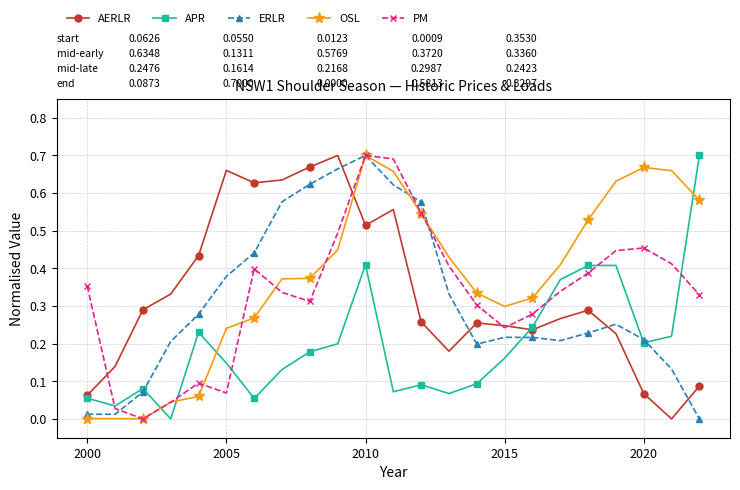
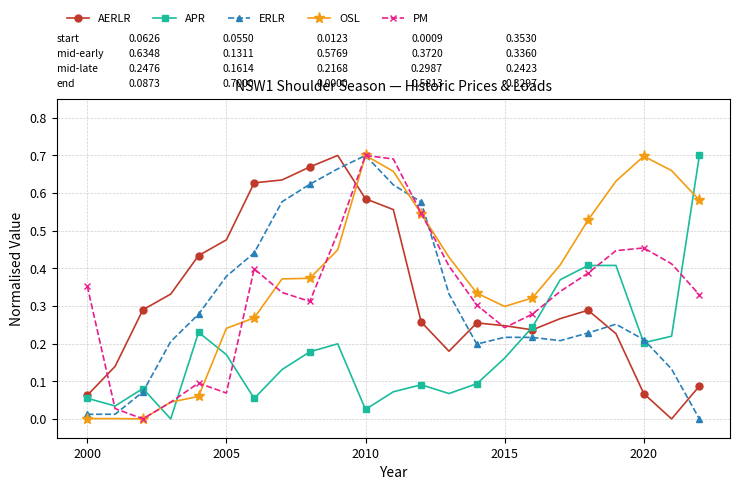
  {
    "AERLR": {
      "2000": 0.06,
-     "2005": 0.66,
-     "2010": 0.51,
+     "2005": 0.48,
+     "2010": 0.58,
      "2020": 0.07
    },
    "APR": {
      "2000": 0.05,
-     "2005": 0.15,
-     "2010": 0.41,
+     "2005": 0.17,
+     "2010": 0.03,
      "2015": 0.16,
      "2020": 0.20
    },
    "ERLR": {
      "2000": 0.01,
      "2005": 0.38,
      "2015": 0.22,
      "2020": 0.21
    },
    "OSL": {
      "2000": 0.00,
      "2005": 0.24,
      "2015": 0.30,
-     "2020": 0.67
+     "2020": 0.70
    },
    "PM": {
      "2000": 0.35,
      "2005": 0.07,
      "2020": 0.45
    }
  }
